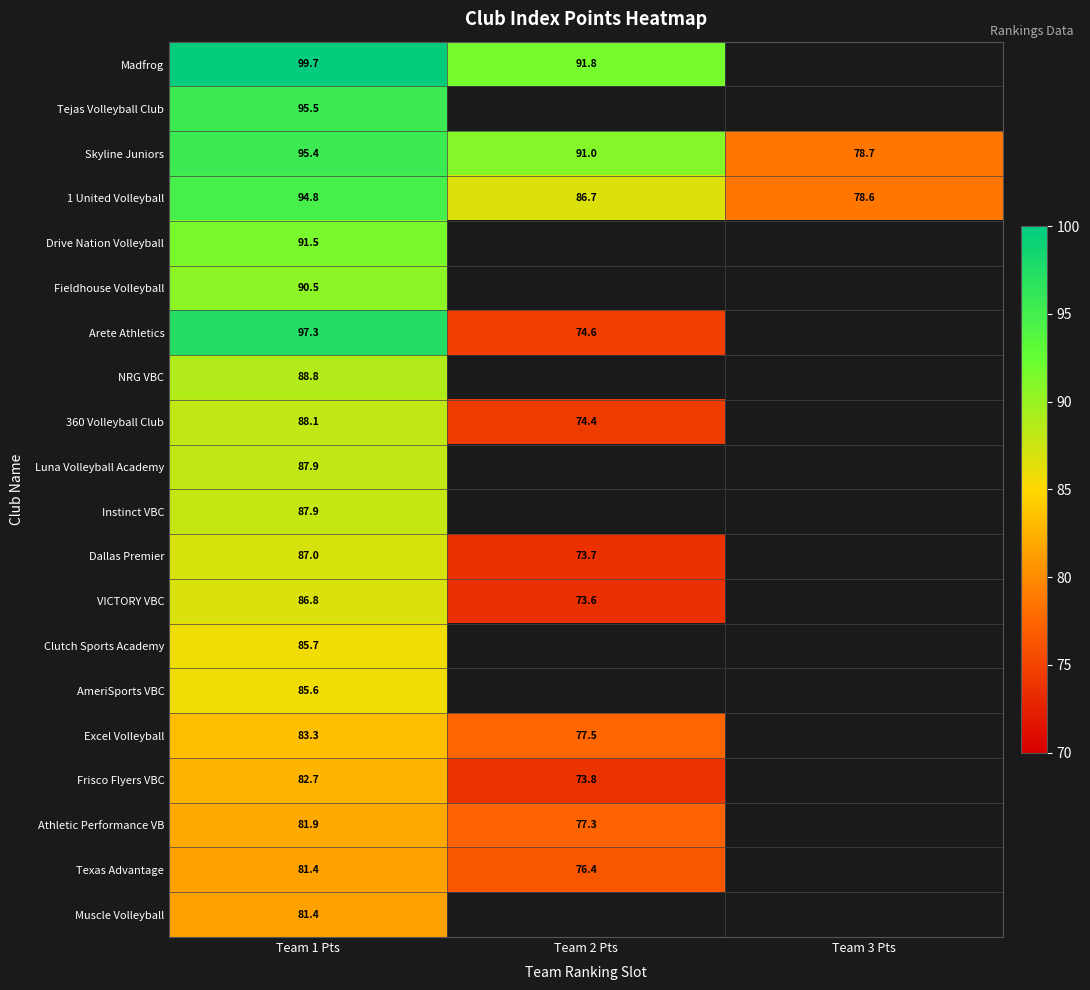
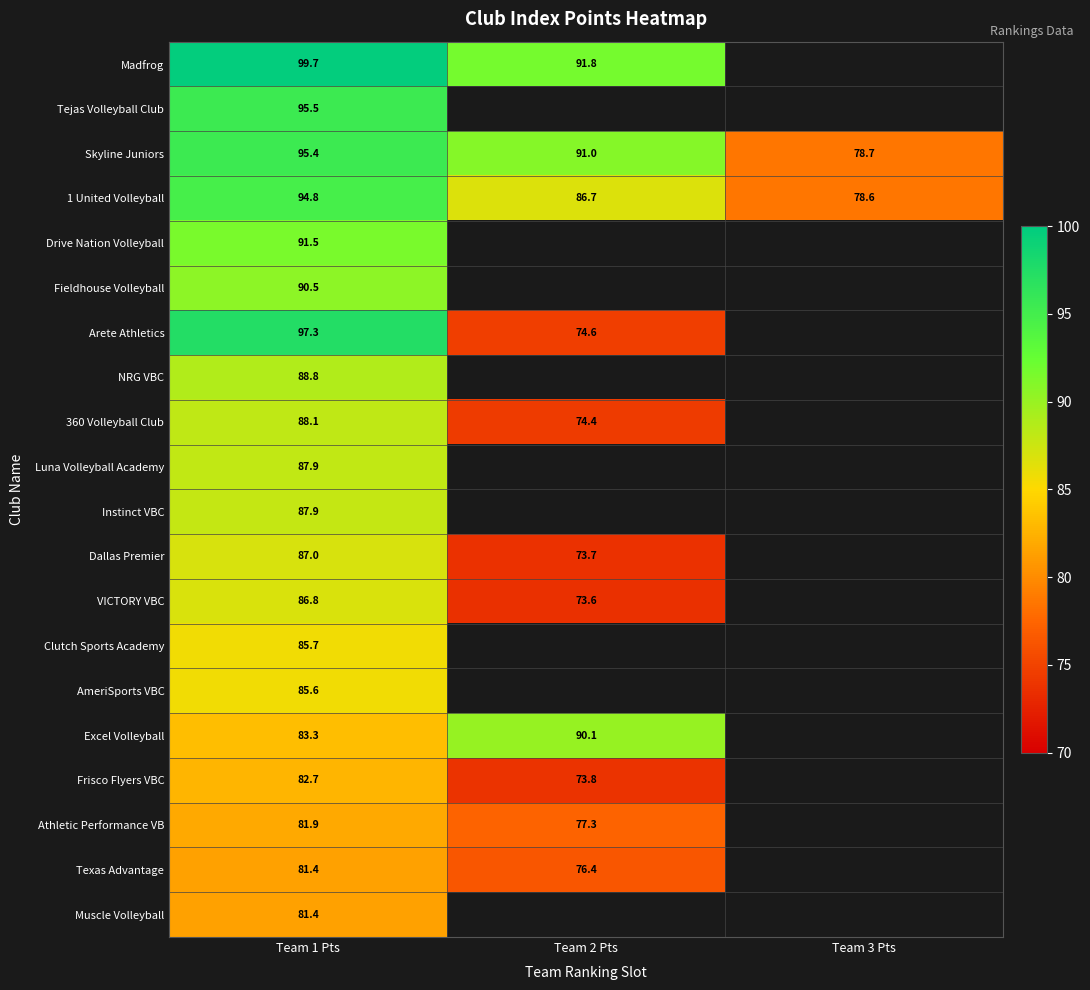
  {
    "Madfrog": {
      "Team 1 Pts": 99.7,
      "Team 2 Pts": 91.8
    },
    "Tejas Volleyball Club": {
      "Team 1 Pts": 95.5
    },
    "Skyline Juniors": {
      "Team 1 Pts": 95.4,
      "Team 2 Pts": 91.0,
      "Team 3 Pts": 78.7
    },
    "1 United Volleyball": {
      "Team 1 Pts": 94.8,
      "Team 2 Pts": 86.7,
      "Team 3 Pts": 78.6
    },
    "Drive Nation Volleyball": {
      "Team 1 Pts": 91.5
    },
    "Fieldhouse Volleyball": {
      "Team 1 Pts": 90.5
    },
    "Arete Athletics": {
      "Team 1 Pts": 97.3,
      "Team 2 Pts": 74.6
    },
    "NRG VBC": {
      "Team 1 Pts": 88.8
    },
    "360 Volleyball Club": {
      "Team 1 Pts": 88.1,
      "Team 2 Pts": 74.4
    },
    "Luna Volleyball Academy": {
      "Team 1 Pts": 87.9
    },
    "Instinct VBC": {
      "Team 1 Pts": 87.9
    },
    "Dallas Premier": {
      "Team 1 Pts": 87.0,
      "Team 2 Pts": 73.7
    },
    "VICTORY VBC": {
      "Team 1 Pts": 86.8,
      "Team 2 Pts": 73.6
    },
    "Clutch Sports Academy": {
      "Team 1 Pts": 85.7
    },
    "AmeriSports VBC": {
      "Team 1 Pts": 85.6
    },
    "Excel Volleyball": {
      "Team 1 Pts": 83.3,
-     "Team 2 Pts": 77.5
+     "Team 2 Pts": 90.1
    },
    "Frisco Flyers VBC": {
      "Team 1 Pts": 82.7,
      "Team 2 Pts": 73.8
    },
    "Athletic Performance VB": {
      "Team 1 Pts": 81.9,
      "Team 2 Pts": 77.3
    },
    "Texas Advantage": {
      "Team 1 Pts": 81.4,
      "Team 2 Pts": 76.4
    },
    "Muscle Volleyball": {
      "Team 1 Pts": 81.4
    }
  }
